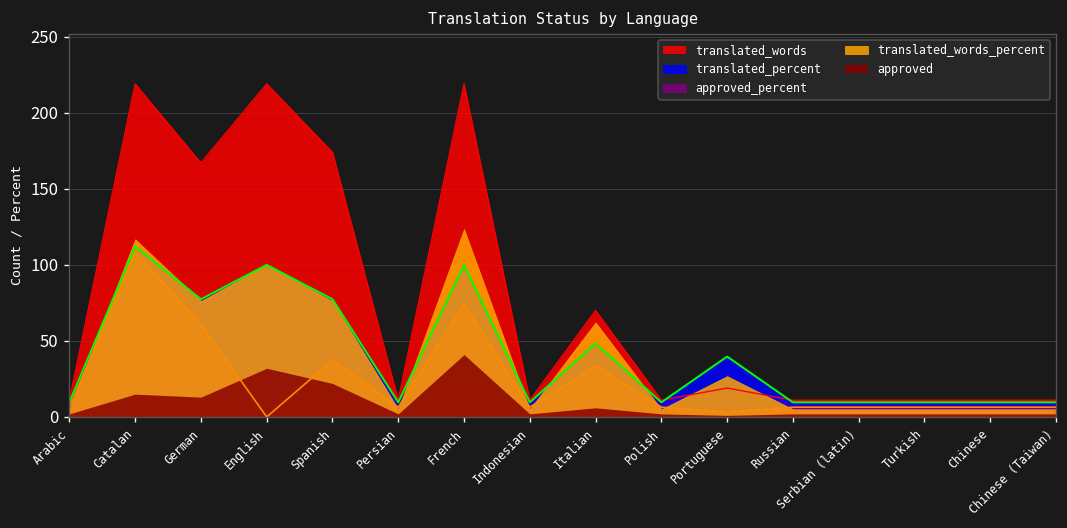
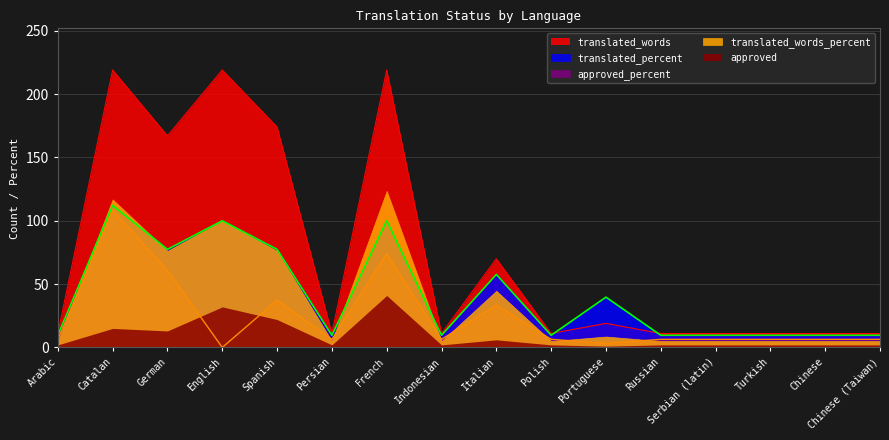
  {
    "translated_words": {
      "Catalan": 219,
      "German": 167,
      "English": 219,
      "Spanish": 174,
      "French": 219,
      "Italian": 70,
      "Portuguese": 19
    },
    "translated_percent": {
      "Catalan": 112,
      "French": 100,
-     "Italian": 48,
+     "Italian": 58,
      "Portuguese": 40
    },
    "approved_percent": {
      "Catalan": 108,
      "German": 61,
      "English": 0,
      "Spanish": 37,
      "French": 74,
      "Italian": 33,
      "Portuguese": 3
    },
    "translated_words_percent": {
      "Catalan": 117,
      "French": 124,
-     "Italian": 62,
-     "Portuguese": 27
+     "Italian": 45,
+     "Portuguese": 9
    },
    "approved": {
      "Arabic": 2,
      "Catalan": 15,
      "German": 13,
      "English": 32,
      "Spanish": 22,
      "Persian": 2,
      "French": 41,
      "Indonesian": 2,
      "Italian": 6,
      "Polish": 2,
      "Russian": 2,
      "Serbian (latin)": 2,
      "Turkish": 2,
      "Chinese": 2,
      "Chinese (Taiwan)": 2
    }
  }
